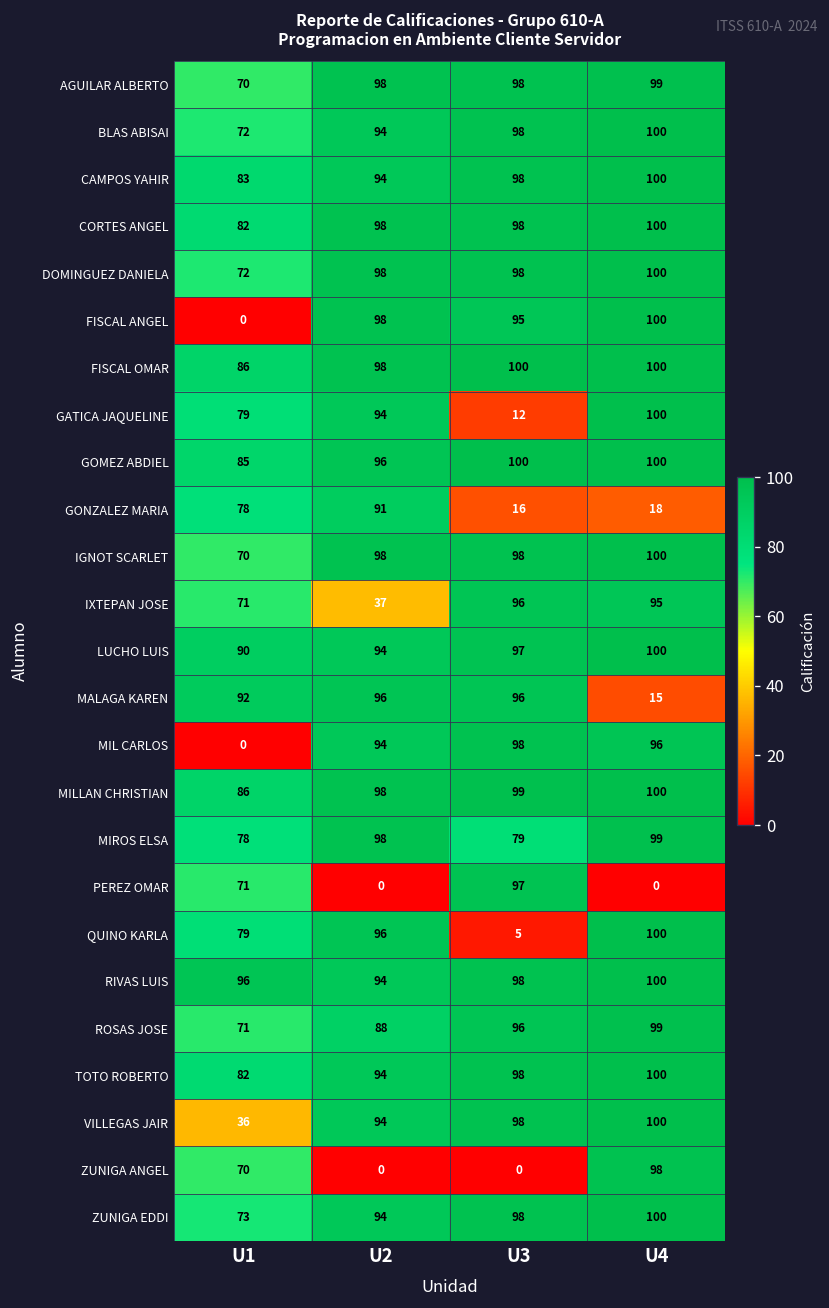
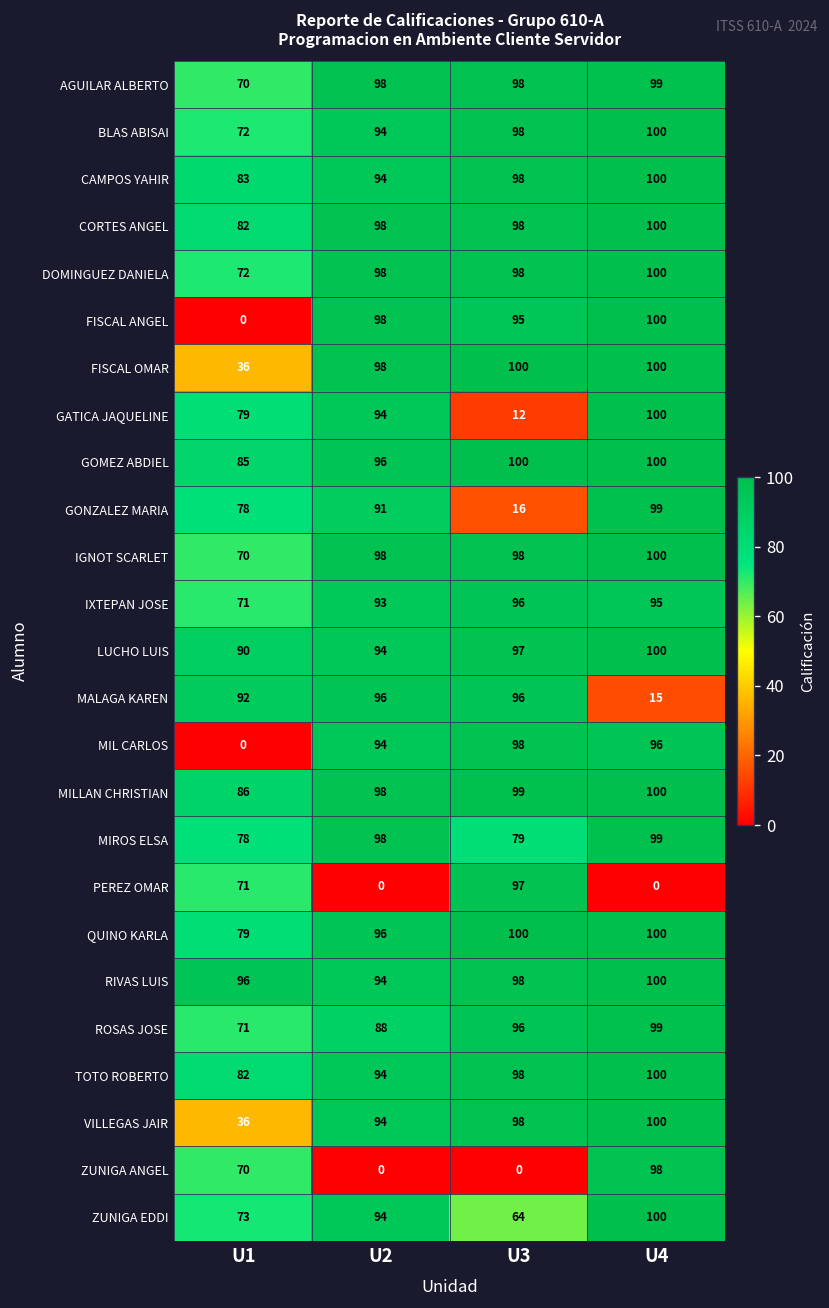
  {
    "AGUILAR ALBERTO": {
      "U1": 70,
      "U2": 98,
      "U3": 98,
      "U4": 99
    },
    "BLAS ABISAI": {
      "U1": 72,
      "U2": 94,
      "U3": 98,
      "U4": 100
    },
    "CAMPOS YAHIR": {
      "U1": 83,
      "U2": 94,
      "U3": 98,
      "U4": 100
    },
    "CORTES ANGEL": {
      "U1": 82,
      "U2": 98,
      "U3": 98,
      "U4": 100
    },
    "DOMINGUEZ DANIELA": {
      "U1": 72,
      "U2": 98,
      "U3": 98,
      "U4": 100
    },
    "FISCAL ANGEL": {
      "U1": 0,
      "U2": 98,
      "U3": 95,
      "U4": 100
    },
    "FISCAL OMAR": {
-     "U1": 86,
+     "U1": 36,
      "U2": 98,
      "U3": 100,
      "U4": 100
    },
    "GATICA JAQUELINE": {
      "U1": 79,
      "U2": 94,
      "U3": 12,
      "U4": 100
    },
    "GOMEZ ABDIEL": {
      "U1": 85,
      "U2": 96,
      "U3": 100,
      "U4": 100
    },
    "GONZALEZ MARIA": {
      "U1": 78,
      "U2": 91,
      "U3": 16,
-     "U4": 18
+     "U4": 99
    },
    "IGNOT SCARLET": {
      "U1": 70,
      "U2": 98,
      "U3": 98,
      "U4": 100
    },
    "IXTEPAN JOSE": {
      "U1": 71,
-     "U2": 37,
+     "U2": 93,
      "U3": 96,
      "U4": 95
    },
    "LUCHO LUIS": {
      "U1": 90,
      "U2": 94,
      "U3": 97,
      "U4": 100
    },
    "MALAGA KAREN": {
      "U1": 92,
      "U2": 96,
      "U3": 96,
      "U4": 15
    },
    "MIL CARLOS": {
      "U1": 0,
      "U2": 94,
      "U3": 98,
      "U4": 96
    },
    "MILLAN CHRISTIAN": {
      "U1": 86,
      "U2": 98,
      "U3": 99,
      "U4": 100
    },
    "MIROS ELSA": {
      "U1": 78,
      "U2": 98,
      "U3": 79,
      "U4": 99
    },
    "PEREZ OMAR": {
      "U1": 71,
      "U2": 0,
      "U3": 97,
      "U4": 0
    },
    "QUINO KARLA": {
      "U1": 79,
      "U2": 96,
-     "U3": 5,
+     "U3": 100,
      "U4": 100
    },
    "RIVAS LUIS": {
      "U1": 96,
      "U2": 94,
      "U3": 98,
      "U4": 100
    },
    "ROSAS JOSE": {
      "U1": 71,
      "U2": 88,
      "U3": 96,
      "U4": 99
    },
    "TOTO ROBERTO": {
      "U1": 82,
      "U2": 94,
      "U3": 98,
      "U4": 100
    },
    "VILLEGAS JAIR": {
      "U1": 36,
      "U2": 94,
      "U3": 98,
      "U4": 100
    },
    "ZUNIGA ANGEL": {
      "U1": 70,
      "U2": 0,
      "U3": 0,
      "U4": 98
    },
    "ZUNIGA EDDI": {
      "U1": 73,
      "U2": 94,
-     "U3": 98,
+     "U3": 64,
      "U4": 100
    }
  }
